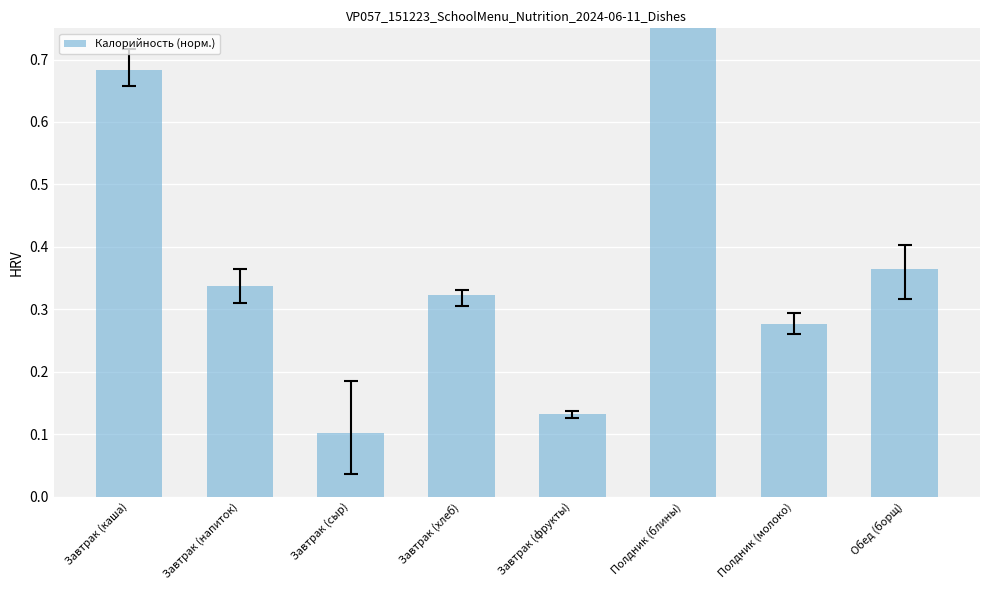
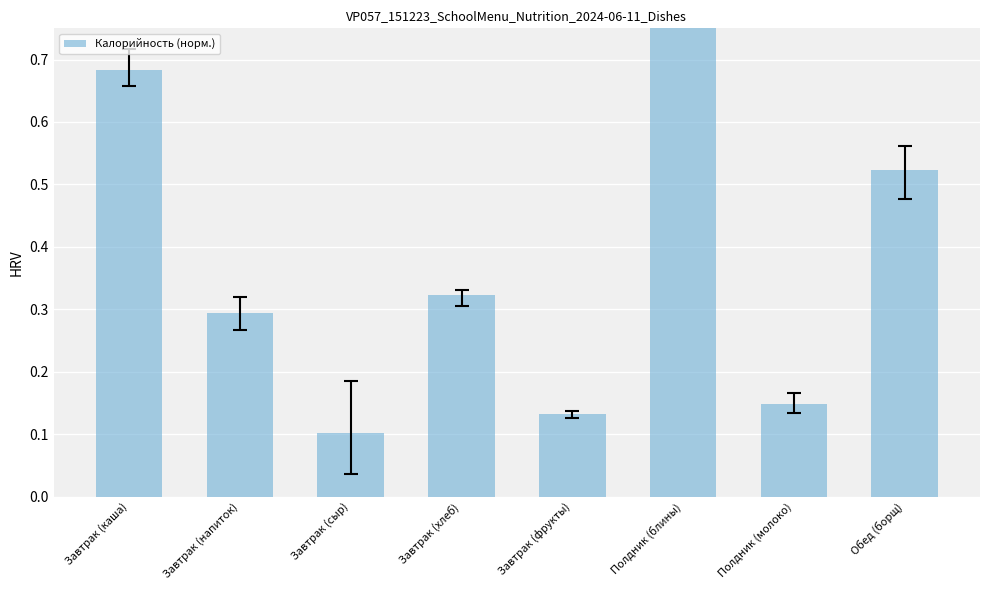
  {
    "Калорийность (норм.)": {
      "Завтрак (каша)": 0.68,
-     "Завтрак (напиток)": 0.34,
+     "Завтрак (напиток)": 0.29,
      "Завтрак (сыр)": 0.10,
      "Завтрак (хлеб)": 0.32,
      "Завтрак (фрукты)": 0.13,
-     "Полдник (молоко)": 0.28,
-     "Обед (борщ)": 0.36
+     "Полдник (молоко)": 0.15,
+     "Обед (борщ)": 0.52
    }
  }
